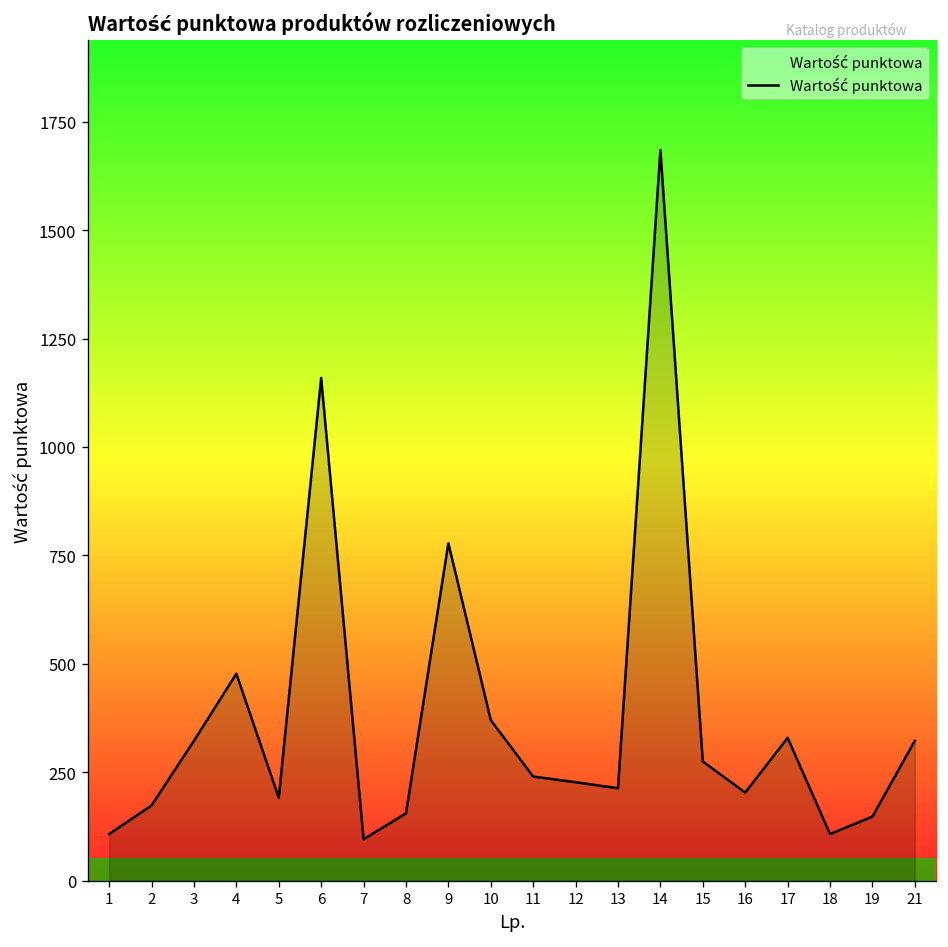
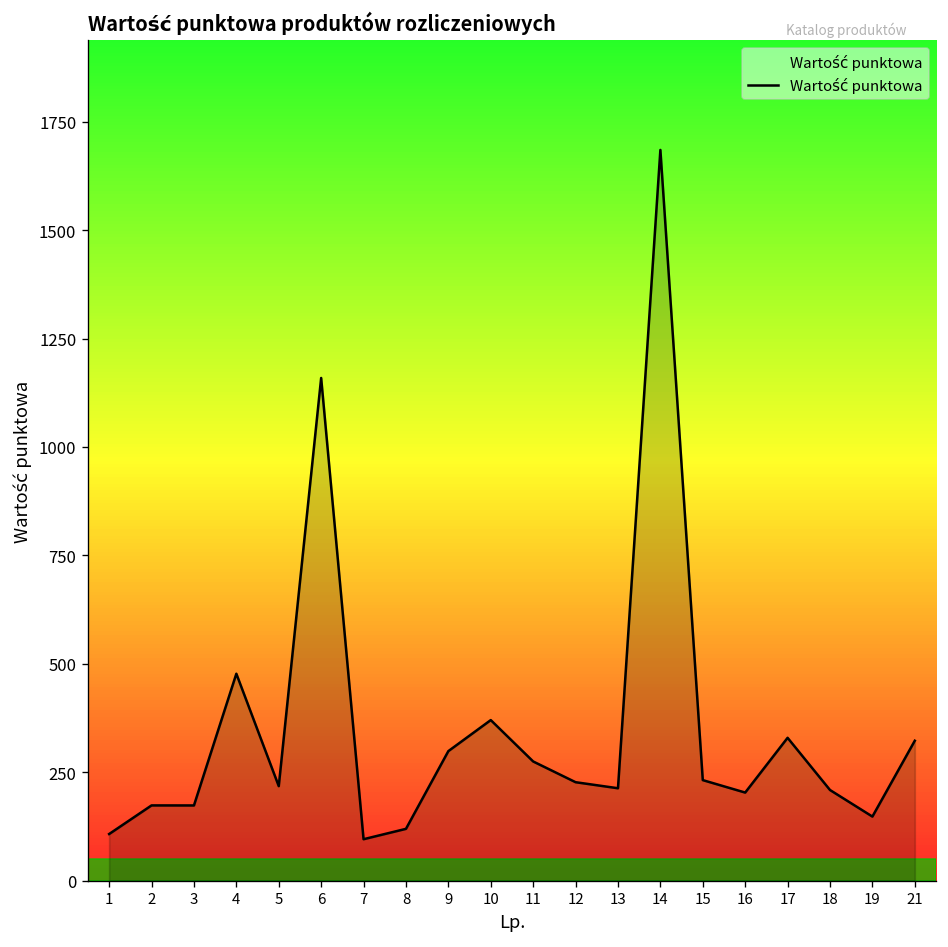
  {
    "1": 110,
    "2": 170,
-   "3": 320,
+   "3": 170,
    "4": 480,
-   "5": 190,
+   "5": 220,
    "6": 1160,
    "7": 100,
-   "8": 160,
-   "9": 780,
+   "8": 120,
+   "9": 300,
    "10": 370,
-   "11": 240,
+   "11": 270,
    "12": 230,
    "13": 210,
    "14": 1680,
-   "15": 270,
+   "15": 230,
    "16": 200,
    "17": 330,
-   "18": 110,
+   "18": 210,
    "19": 150,
    "21": 320
  }
